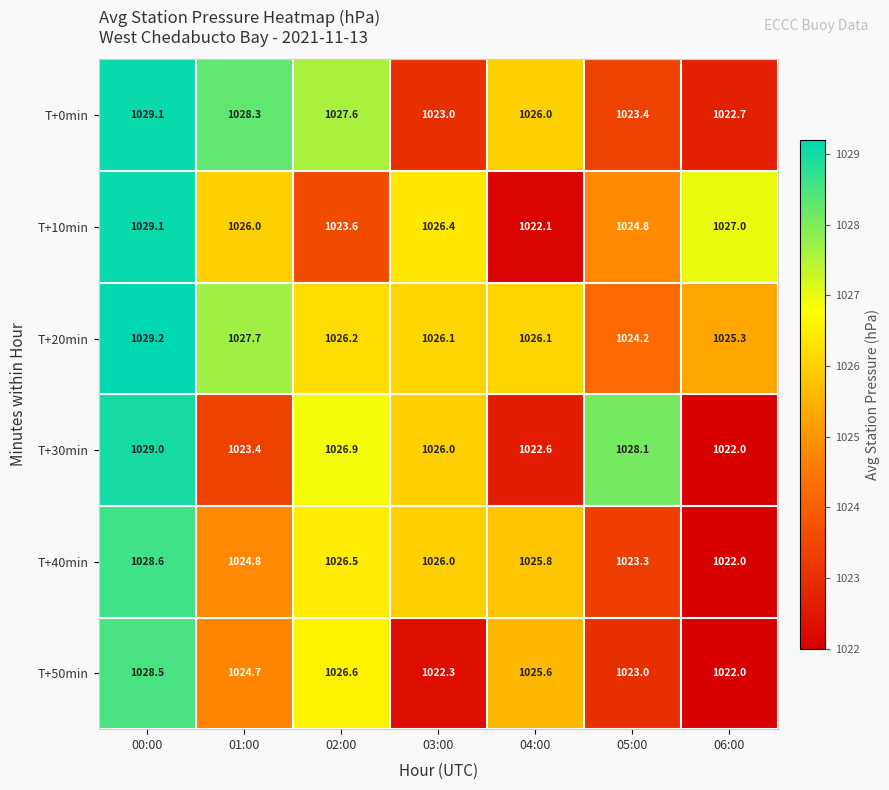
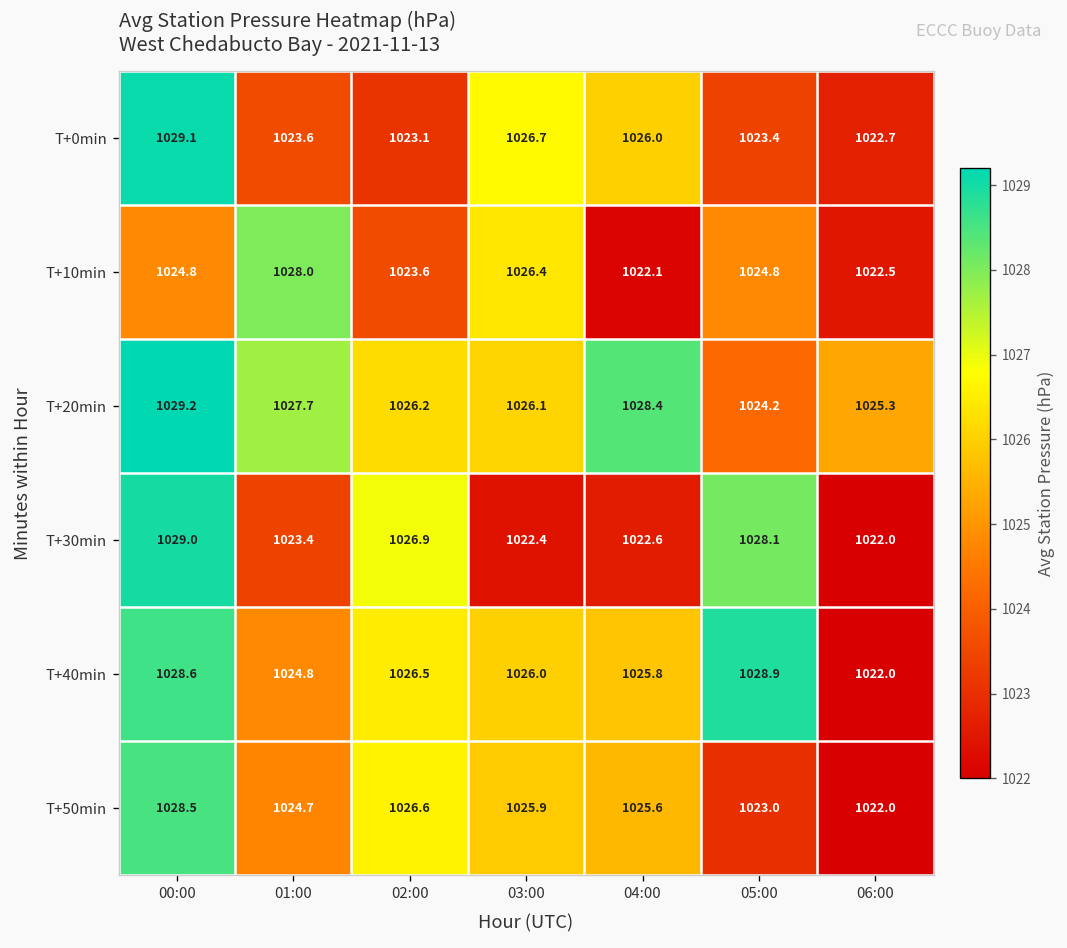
  {
    "T+0min": {
      "00:00": 1029.1,
-     "01:00": 1028.3,
-     "02:00": 1027.6,
-     "03:00": 1023.0,
+     "01:00": 1023.6,
+     "02:00": 1023.1,
+     "03:00": 1026.7,
      "04:00": 1026.0,
      "05:00": 1023.4,
      "06:00": 1022.7
    },
    "T+10min": {
-     "00:00": 1029.1,
-     "01:00": 1026.0,
+     "00:00": 1024.8,
+     "01:00": 1028.0,
      "02:00": 1023.6,
      "03:00": 1026.4,
      "04:00": 1022.1,
      "05:00": 1024.8,
-     "06:00": 1027.0
+     "06:00": 1022.5
    },
    "T+20min": {
      "00:00": 1029.2,
      "01:00": 1027.7,
      "02:00": 1026.2,
      "03:00": 1026.1,
-     "04:00": 1026.1,
+     "04:00": 1028.4,
      "05:00": 1024.2,
      "06:00": 1025.3
    },
    "T+30min": {
      "00:00": 1029.0,
      "01:00": 1023.4,
      "02:00": 1026.9,
-     "03:00": 1026.0,
+     "03:00": 1022.4,
      "04:00": 1022.6,
      "05:00": 1028.1,
      "06:00": 1022.0
    },
    "T+40min": {
      "00:00": 1028.6,
      "01:00": 1024.8,
      "02:00": 1026.5,
      "03:00": 1026.0,
      "04:00": 1025.8,
-     "05:00": 1023.3,
+     "05:00": 1028.9,
      "06:00": 1022.0
    },
    "T+50min": {
      "00:00": 1028.5,
      "01:00": 1024.7,
      "02:00": 1026.6,
-     "03:00": 1022.3,
+     "03:00": 1025.9,
      "04:00": 1025.6,
      "05:00": 1023.0,
      "06:00": 1022.0
    }
  }
